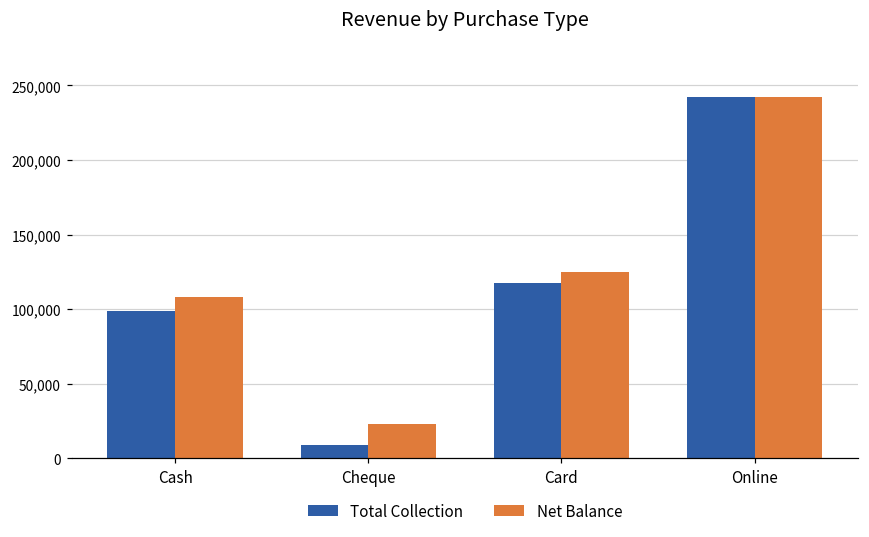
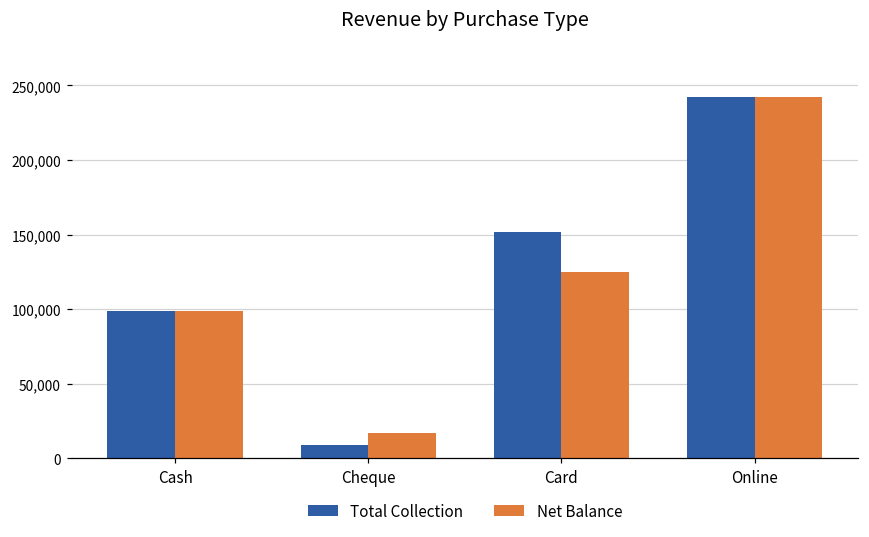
  {
    "Total Collection": {
      "Cash": "99,000",
      "Cheque": "9,000",
-     "Card": "118,000",
+     "Card": "152,000",
      "Online": "242,000"
    },
    "Net Balance": {
-     "Cash": "108,000",
-     "Cheque": "23,000",
+     "Cash": "99,000",
+     "Cheque": "17,000",
      "Card": "125,000",
      "Online": "242,000"
    }
  }
